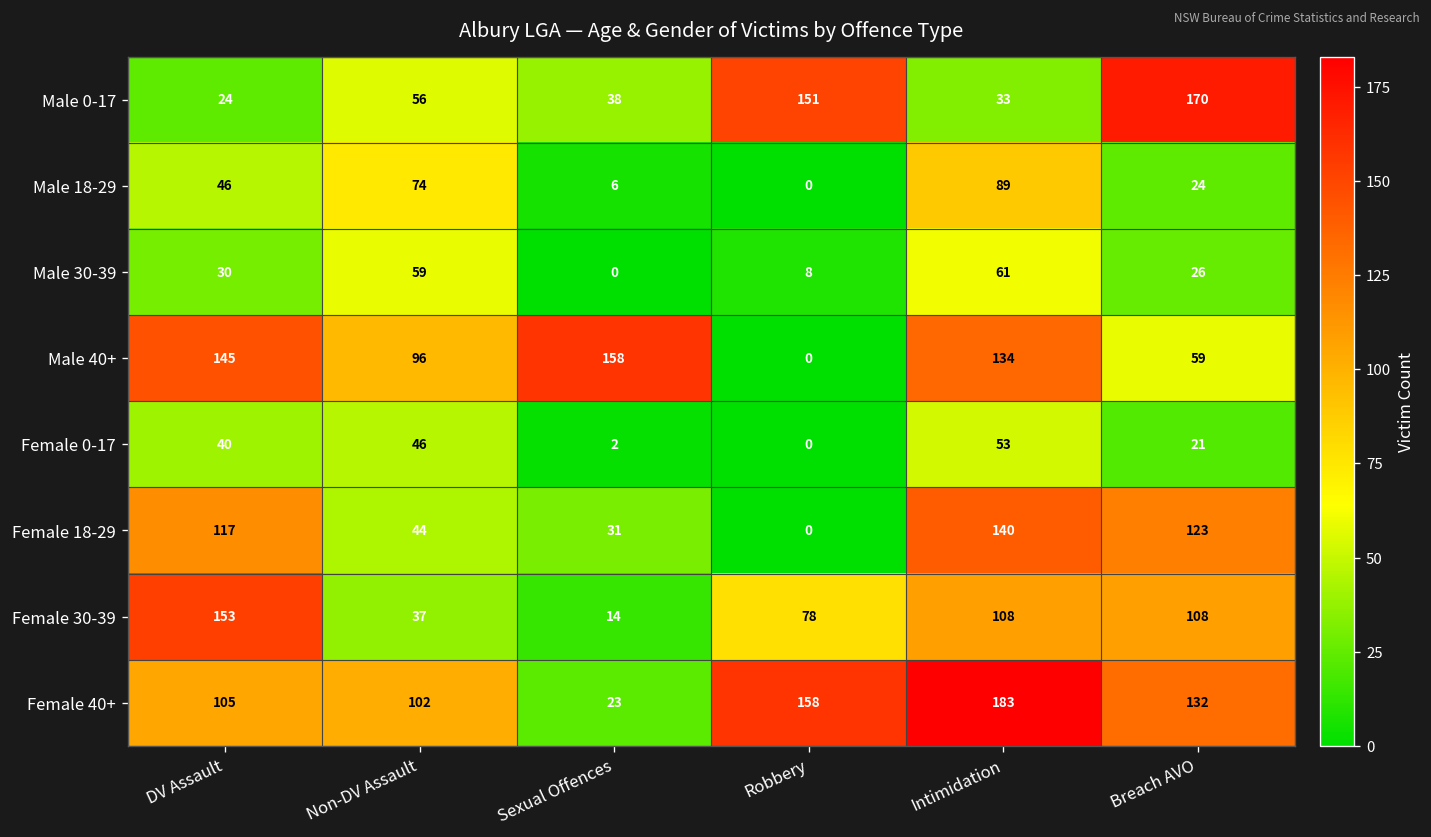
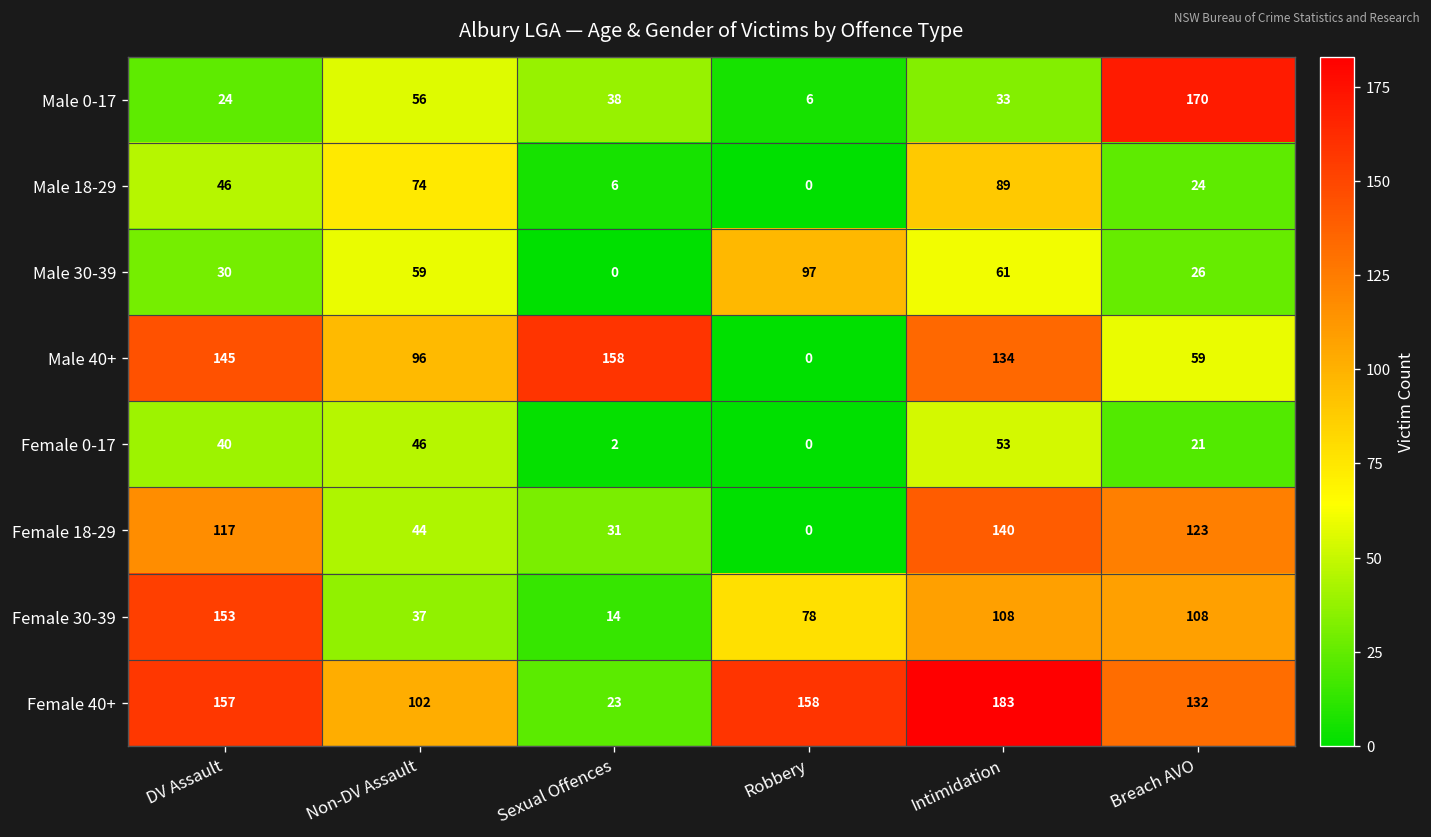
  {
    "Male 0-17": {
      "DV Assault": 24,
      "Non-DV Assault": 56,
      "Sexual Offences": 38,
-     "Robbery": 151,
+     "Robbery": 6,
      "Intimidation": 33,
      "Breach AVO": 170
    },
    "Male 18-29": {
      "DV Assault": 46,
      "Non-DV Assault": 74,
      "Sexual Offences": 6,
      "Robbery": 0,
      "Intimidation": 89,
      "Breach AVO": 24
    },
    "Male 30-39": {
      "DV Assault": 30,
      "Non-DV Assault": 59,
      "Sexual Offences": 0,
-     "Robbery": 8,
+     "Robbery": 97,
      "Intimidation": 61,
      "Breach AVO": 26
    },
    "Male 40+": {
      "DV Assault": 145,
      "Non-DV Assault": 96,
      "Sexual Offences": 158,
      "Robbery": 0,
      "Intimidation": 134,
      "Breach AVO": 59
    },
    "Female 0-17": {
      "DV Assault": 40,
      "Non-DV Assault": 46,
      "Sexual Offences": 2,
      "Robbery": 0,
      "Intimidation": 53,
      "Breach AVO": 21
    },
    "Female 18-29": {
      "DV Assault": 117,
      "Non-DV Assault": 44,
      "Sexual Offences": 31,
      "Robbery": 0,
      "Intimidation": 140,
      "Breach AVO": 123
    },
    "Female 30-39": {
      "DV Assault": 153,
      "Non-DV Assault": 37,
      "Sexual Offences": 14,
      "Robbery": 78,
      "Intimidation": 108,
      "Breach AVO": 108
    },
    "Female 40+": {
-     "DV Assault": 105,
+     "DV Assault": 157,
      "Non-DV Assault": 102,
      "Sexual Offences": 23,
      "Robbery": 158,
      "Intimidation": 183,
      "Breach AVO": 132
    }
  }
